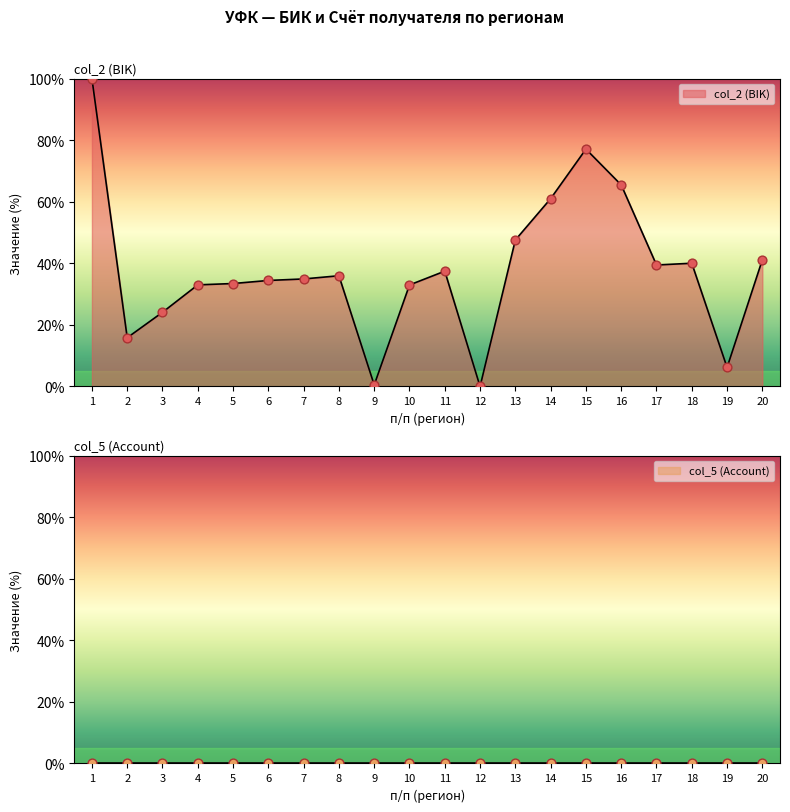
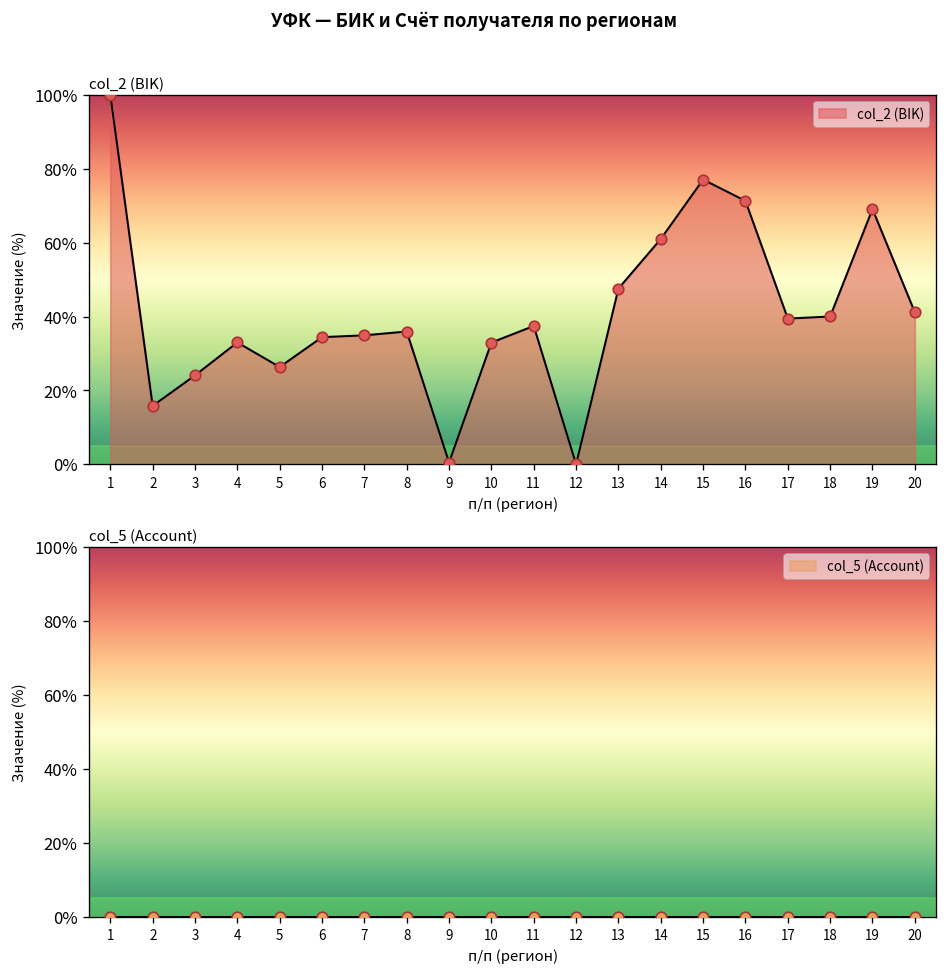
  {
    "col_2 (BIK)": {
      "1": "100%",
      "2": "16%",
      "3": "24%",
      "4": "33%",
-     "5": "33%",
+     "5": "26%",
      "6": "34%",
      "7": "35%",
      "8": "36%",
      "10": "33%",
      "11": "37%",
      "13": "48%",
      "14": "61%",
      "15": "77%",
-     "16": "65%",
+     "16": "71%",
      "17": "39%",
      "18": "40%",
-     "19": "6%",
+     "19": "69%",
      "20": "41%"
    }
  }
